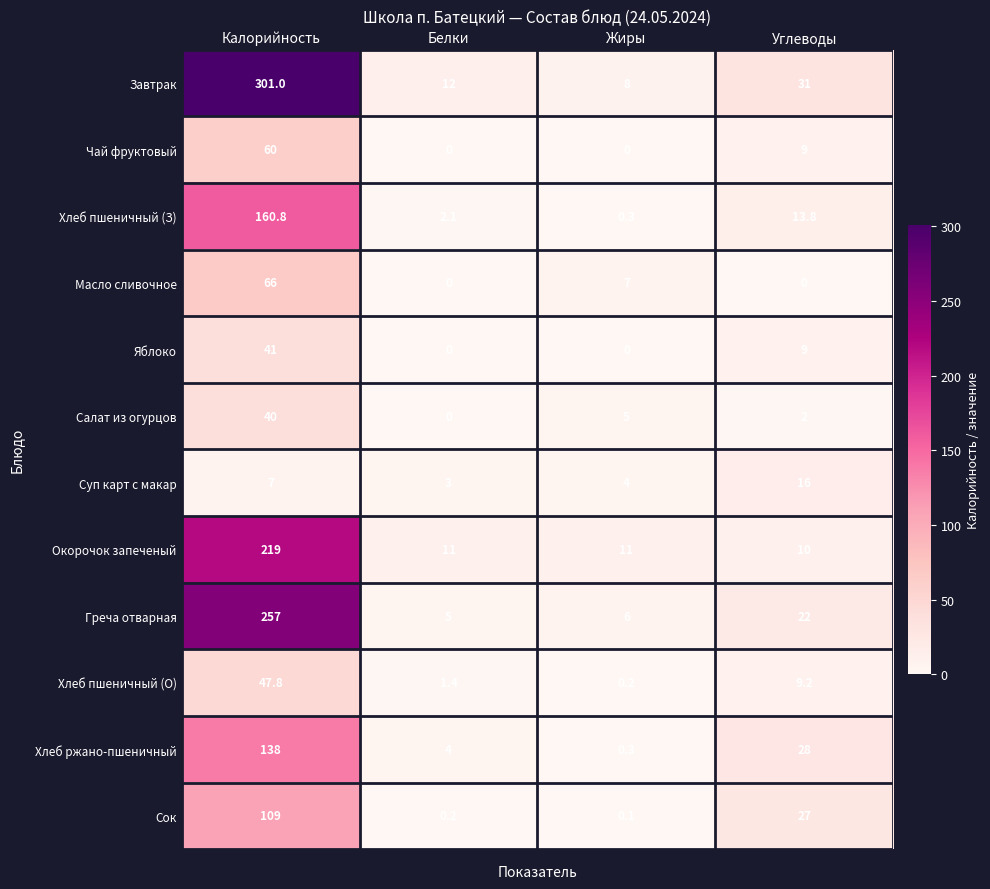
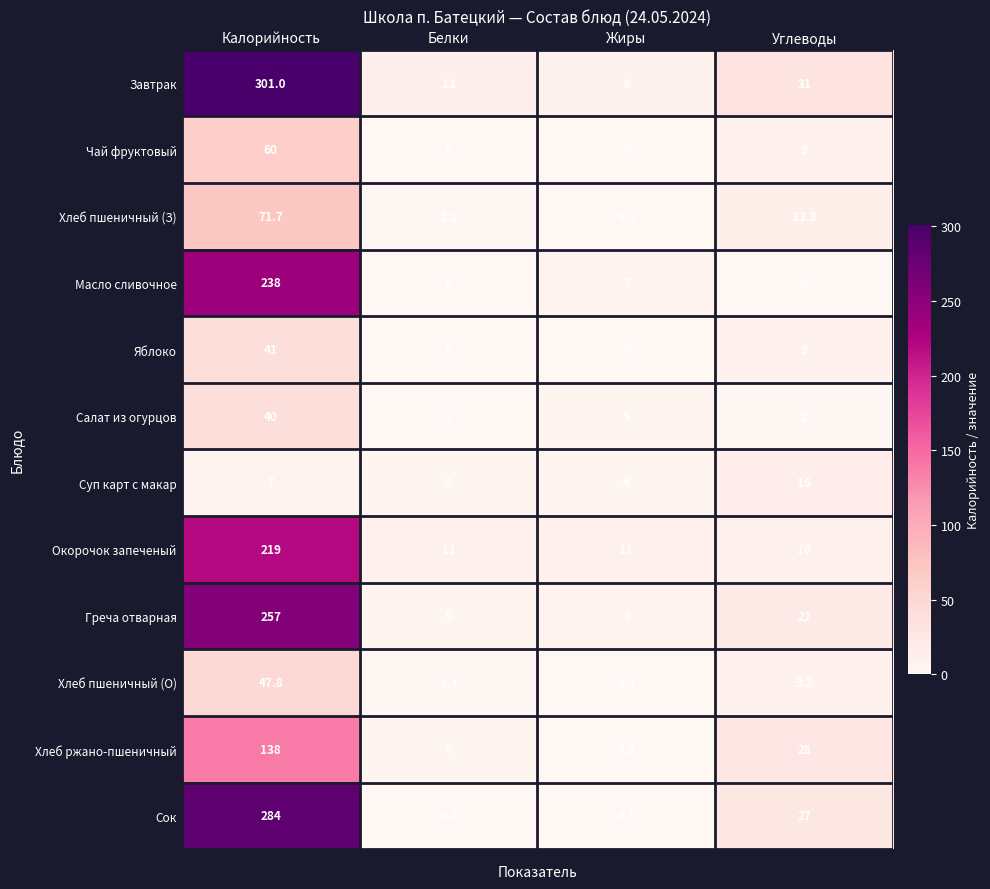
  {
    "Завтрак": {
      "Калорийность": 301.0
    },
    "Чай фруктовый": {
      "Калорийность": 60
    },
    "Хлеб пшеничный (З)": {
-     "Калорийность": 160.8
+     "Калорийность": 71.7
    },
    "Масло сливочное": {
-     "Калорийность": 66
+     "Калорийность": 238
    },
    "Окорочок запеченый": {
      "Калорийность": 219
    },
    "Греча отварная": {
      "Калорийность": 257
    },
    "Хлеб ржано-пшеничный": {
      "Калорийность": 138
    },
    "Сок": {
-     "Калорийность": 109
+     "Калорийность": 284
    }
  }
